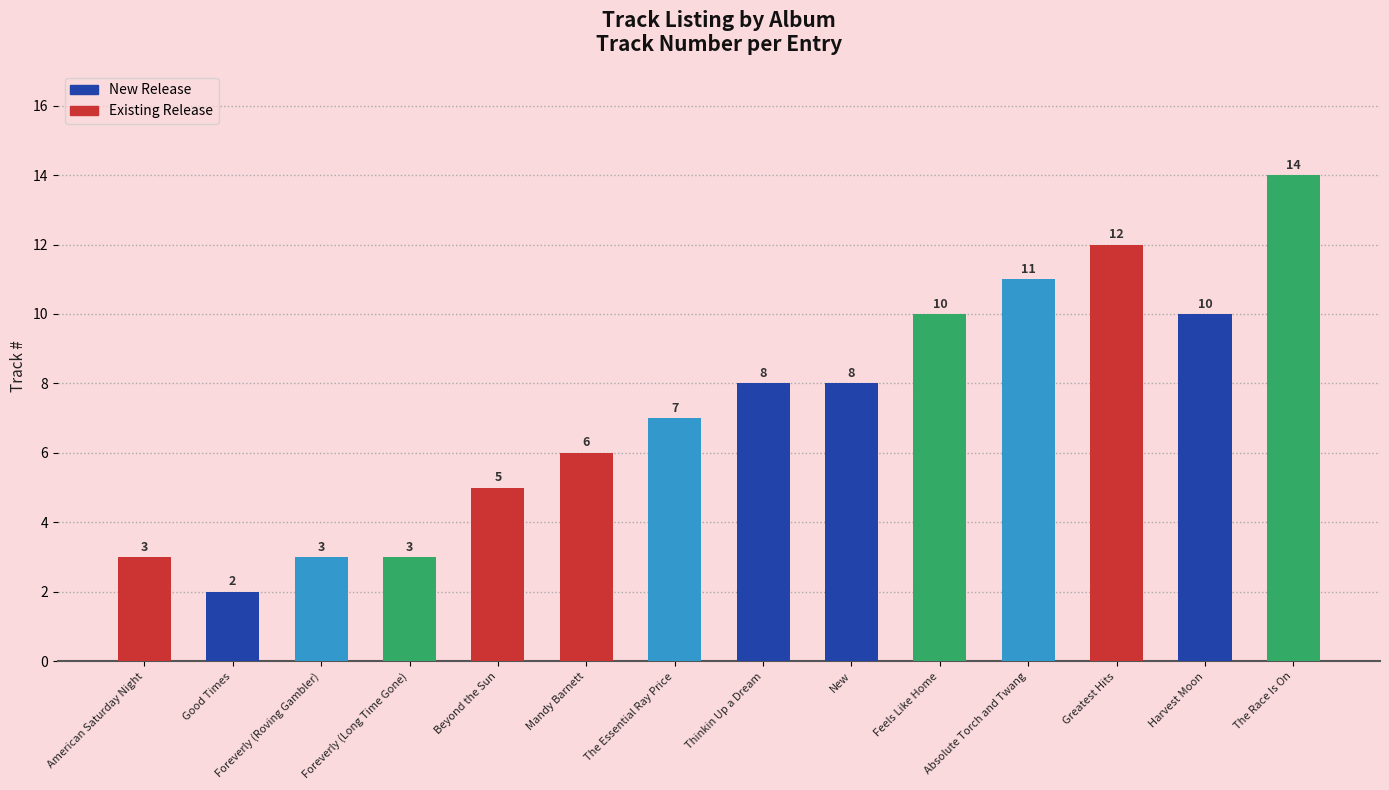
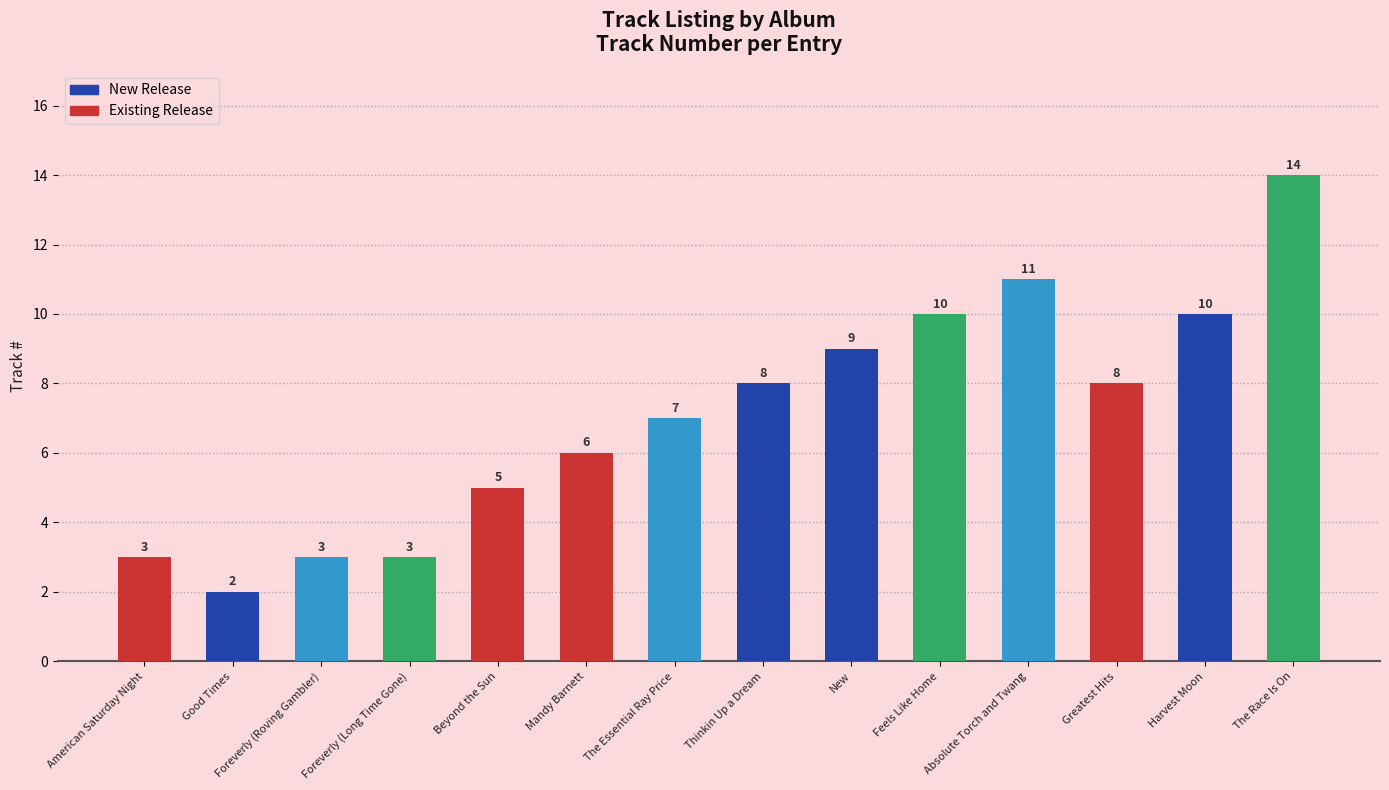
  {
    "American Saturday Night": 3,
    "Good Times": 2,
    "Foreverly (Roving Gambler)": 3,
    "Foreverly (Long Time Gone)": 3,
    "Beyond the Sun": 5,
    "Mandy Barnett": 6,
    "The Essential Ray Price": 7,
    "Thinkin Up a Dream": 8,
-   "New": 8,
+   "New": 9,
    "Feels Like Home": 10,
    "Absolute Torch and Twang": 11,
-   "Greatest Hits": 12,
+   "Greatest Hits": 8,
    "Harvest Moon": 10,
    "The Race Is On": 14
  }
